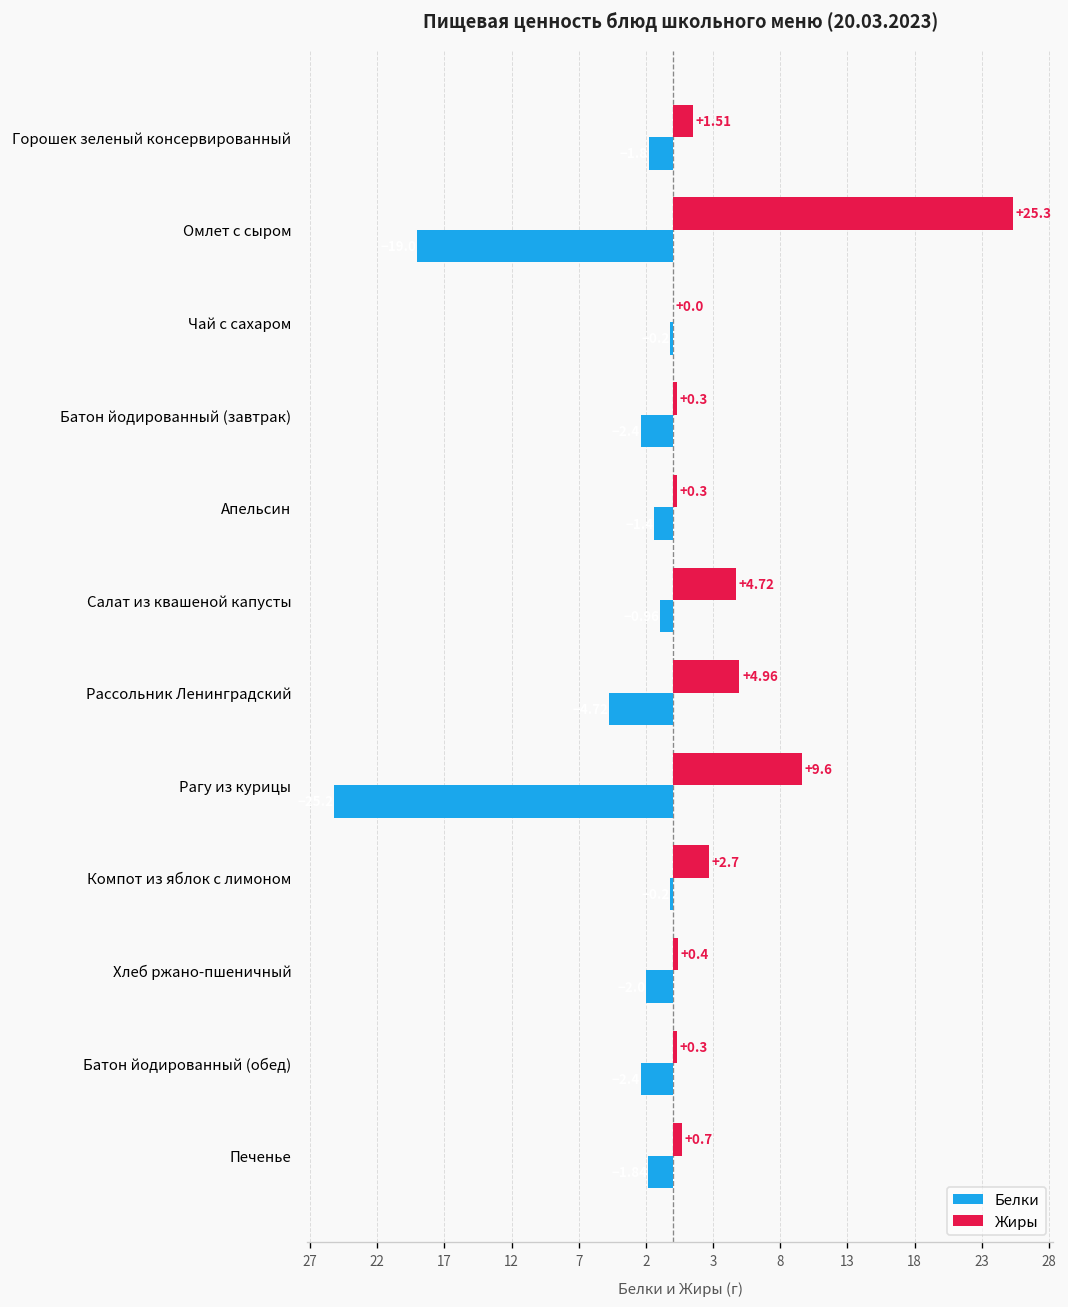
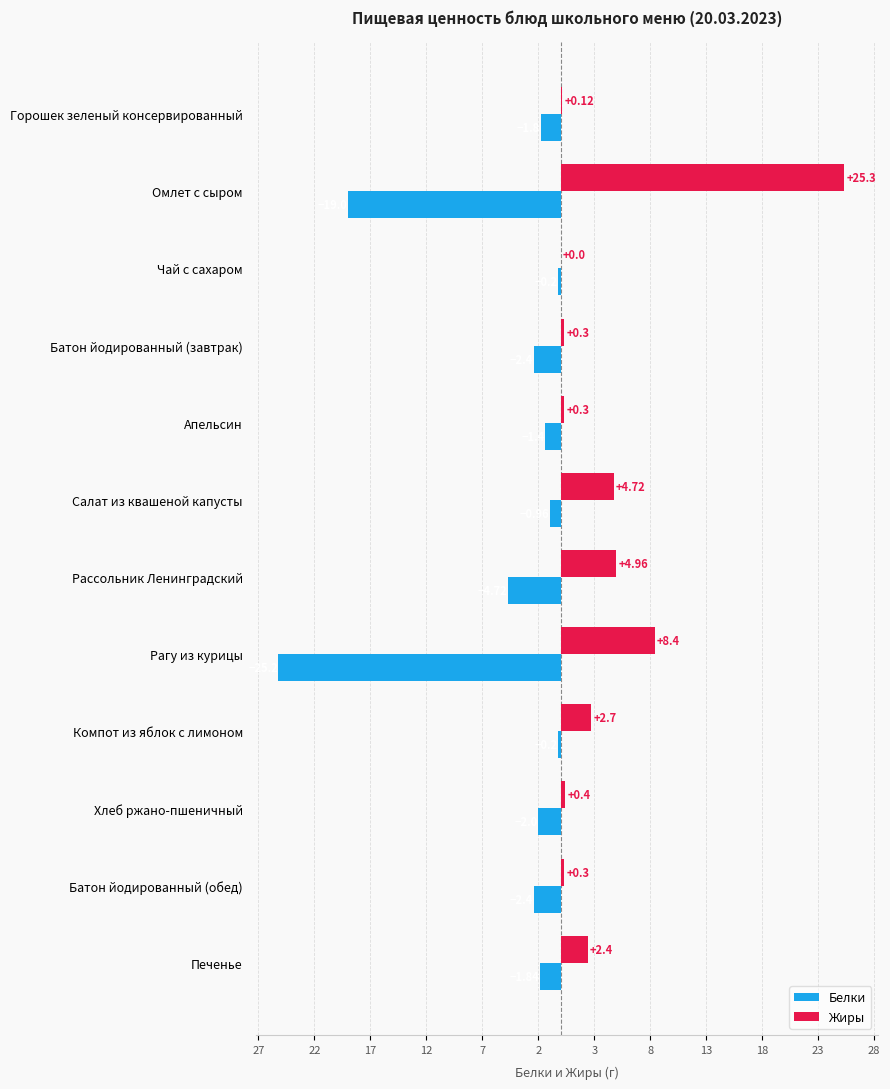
  {
    "Жиры": {
-     "Горошек зеленый консервированный": "+1.51",
+     "Горошек зеленый консервированный": "+0.12",
      "Омлет с сыром": "+25.3",
      "Чай с сахаром": "+0.0",
      "Батон йодированный (завтрак)": "+0.3",
      "Апельсин": "+0.3",
      "Салат из квашеной капусты": "+4.72",
      "Рассольник Ленинградский": "+4.96",
-     "Рагу из курицы": "+9.6",
+     "Рагу из курицы": "+8.4",
      "Компот из яблок с лимоном": "+2.7",
      "Хлеб ржано-пшеничный": "+0.4",
      "Батон йодированный (обед)": "+0.3",
-     "Печенье": "+0.7"
+     "Печенье": "+2.4"
    }
  }
